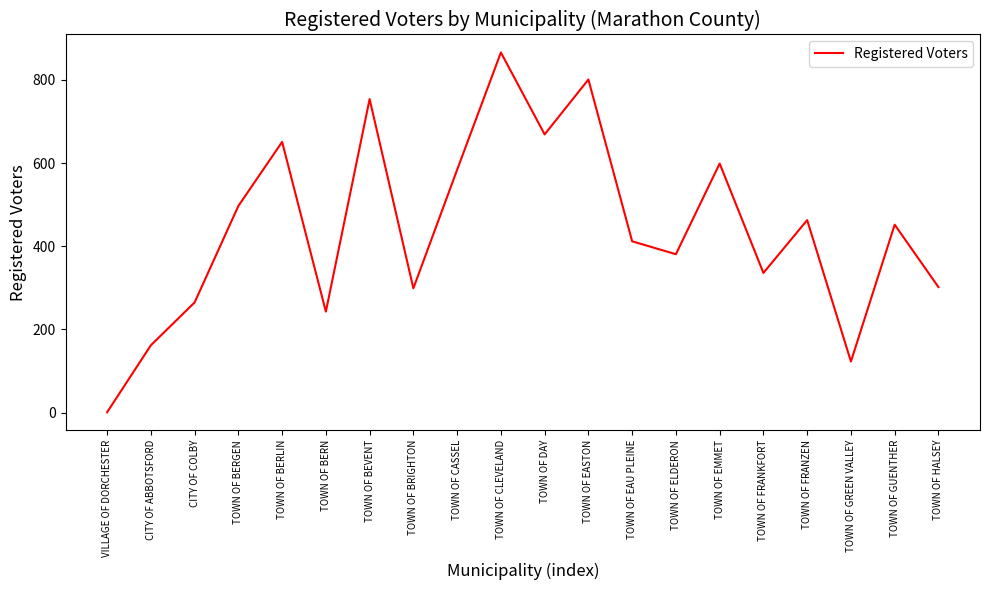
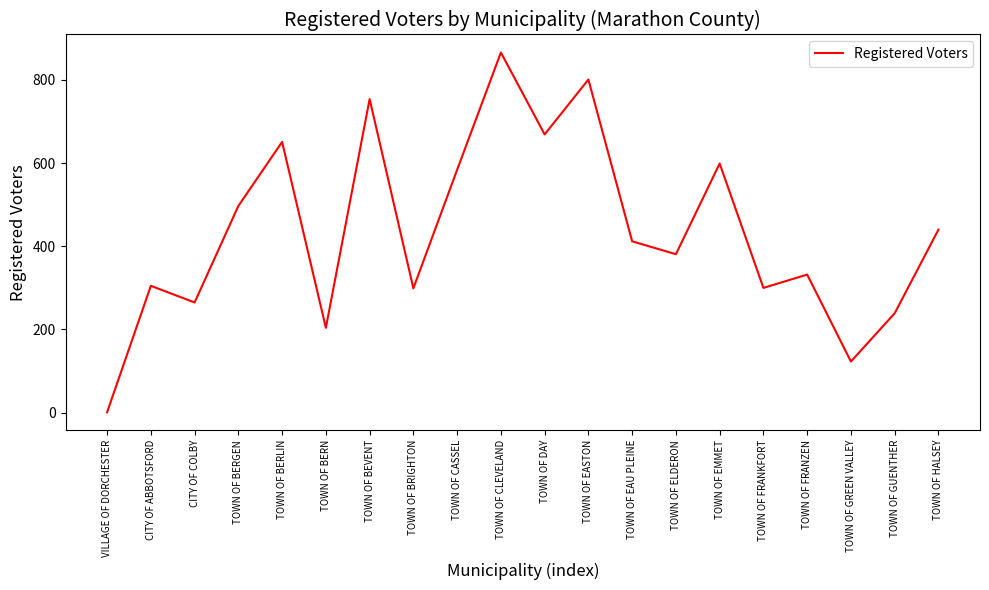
  {
    "VILLAGE OF DORCHESTER": 0,
-   "CITY OF ABBOTSFORD": 160,
+   "CITY OF ABBOTSFORD": 310,
    "CITY OF COLBY": 270,
    "TOWN OF BERGEN": 500,
    "TOWN OF BERLIN": 650,
-   "TOWN OF BERN": 240,
+   "TOWN OF BERN": 200,
    "TOWN OF BEVENT": 750,
    "TOWN OF BRIGHTON": 300,
    "TOWN OF CASSEL": 580,
    "TOWN OF CLEVELAND": 870,
    "TOWN OF DAY": 670,
    "TOWN OF EASTON": 800,
    "TOWN OF EAU PLEINE": 410,
    "TOWN OF ELDERON": 380,
    "TOWN OF EMMET": 600,
-   "TOWN OF FRANKFORT": 340,
-   "TOWN OF FRANZEN": 460,
+   "TOWN OF FRANKFORT": 300,
+   "TOWN OF FRANZEN": 330,
    "TOWN OF GREEN VALLEY": 120,
-   "TOWN OF GUENTHER": 450,
-   "TOWN OF HALSEY": 300
+   "TOWN OF GUENTHER": 240,
+   "TOWN OF HALSEY": 440
  }
